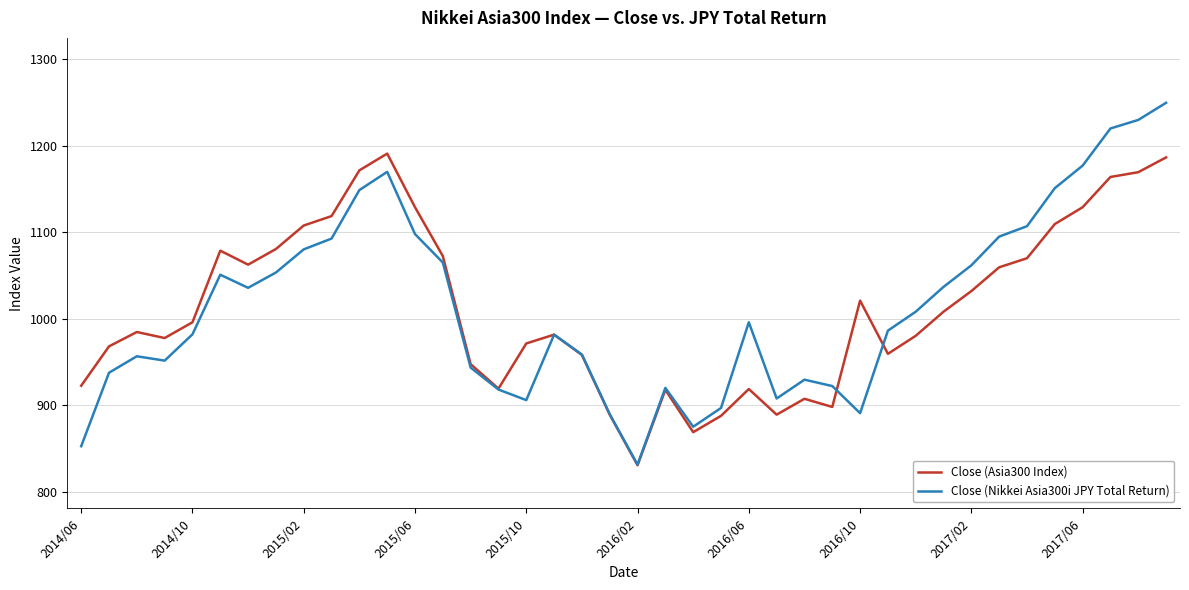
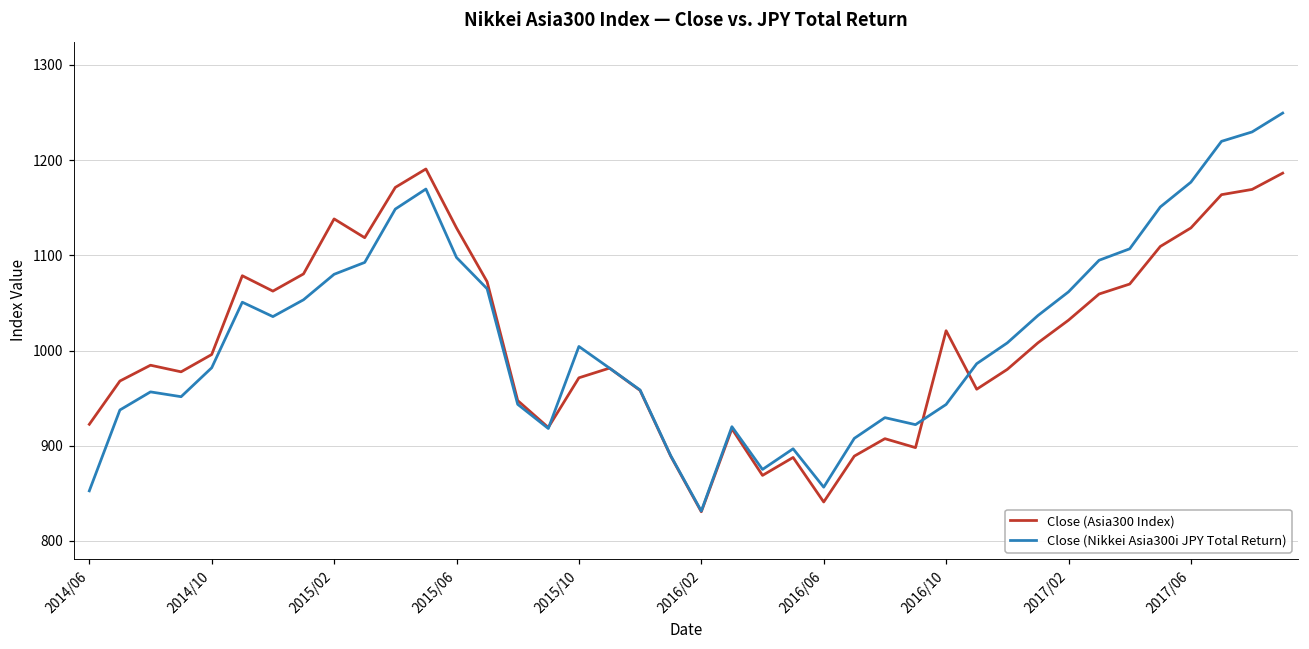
  {
    "Close (Asia300 Index)": {
      "2014/06": 920,
      "2014/10": 1000,
-     "2015/02": 1110,
+     "2015/02": 1140,
      "2015/06": 1130,
      "2015/10": 970,
-     "2016/06": 920,
+     "2016/06": 840,
      "2016/10": 1020,
      "2017/02": 1030,
      "2017/06": 1130
    },
    "Close (Nikkei Asia300i JPY Total Return)": {
      "2014/06": 850,
      "2014/10": 980,
      "2015/02": 1080,
      "2015/06": 1100,
-     "2015/10": 910,
-     "2016/06": 1000,
-     "2016/10": 890,
+     "2015/10": 1000,
+     "2016/06": 860,
+     "2016/10": 940,
      "2017/02": 1060,
      "2017/06": 1180
    }
  }
